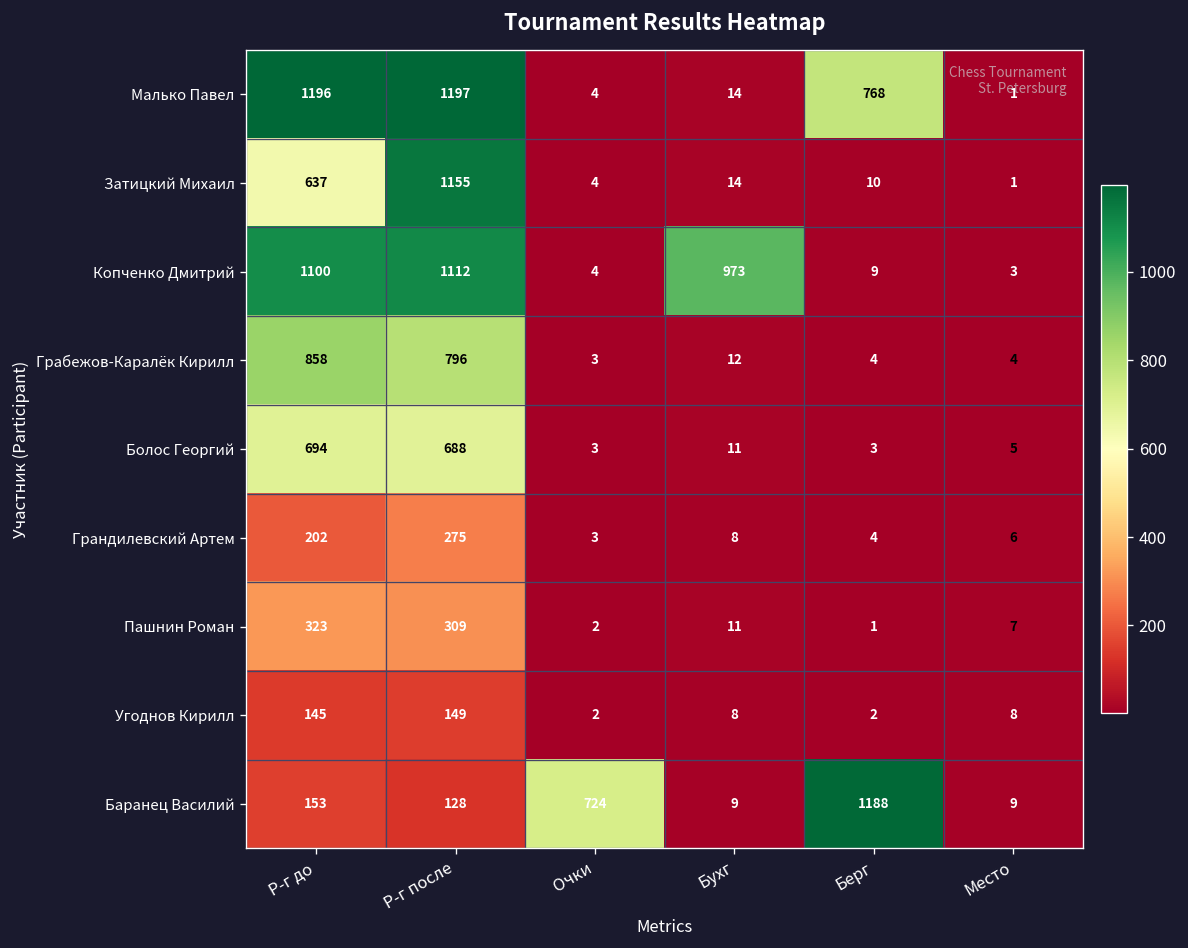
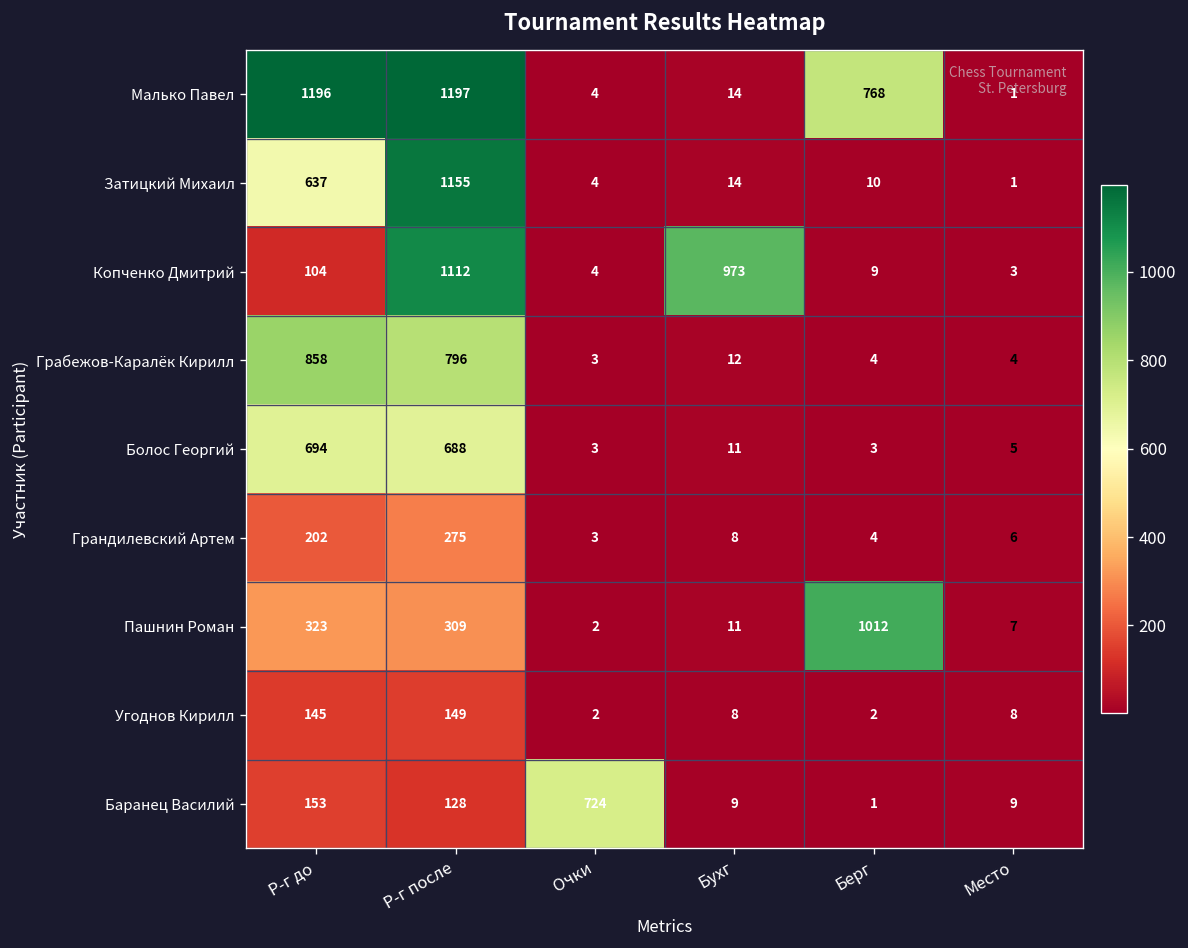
  {
    "Малько Павел": {
      "Р-г до": 1196,
      "Р-г после": 1197,
      "Очки": 4,
      "Бухг": 14,
      "Берг": 768
    },
    "Затицкий Михаил": {
      "Р-г до": 637,
      "Р-г после": 1155,
      "Очки": 4,
      "Бухг": 14,
      "Берг": 10,
      "Место": 1
    },
    "Копченко Дмитрий": {
-     "Р-г до": 1100,
+     "Р-г до": 104,
      "Р-г после": 1112,
      "Очки": 4,
      "Бухг": 973,
      "Берг": 9,
      "Место": 3
    },
    "Грабежов-Каралёк Кирилл": {
      "Р-г до": 858,
      "Р-г после": 796,
      "Очки": 3,
      "Бухг": 12,
      "Берг": 4,
      "Место": 4
    },
    "Болос Георгий": {
      "Р-г до": 694,
      "Р-г после": 688,
      "Очки": 3,
      "Бухг": 11,
      "Берг": 3,
      "Место": 5
    },
    "Грандилевский Артем": {
      "Р-г до": 202,
      "Р-г после": 275,
      "Очки": 3,
      "Бухг": 8,
      "Берг": 4,
      "Место": 6
    },
    "Пашнин Роман": {
      "Р-г до": 323,
      "Р-г после": 309,
      "Очки": 2,
      "Бухг": 11,
-     "Берг": 1,
+     "Берг": 1012,
      "Место": 7
    },
    "Угоднов Кирилл": {
      "Р-г до": 145,
      "Р-г после": 149,
      "Очки": 2,
      "Бухг": 8,
      "Берг": 2,
      "Место": 8
    },
    "Баранец Василий": {
      "Р-г до": 153,
      "Р-г после": 128,
      "Очки": 724,
      "Бухг": 9,
-     "Берг": 1188,
+     "Берг": 1,
      "Место": 9
    }
  }
